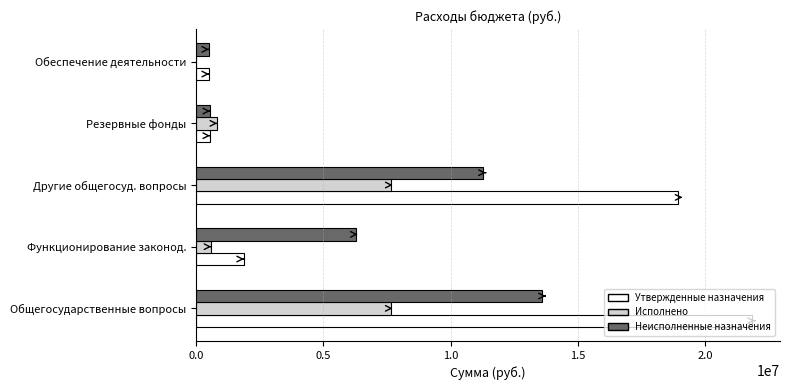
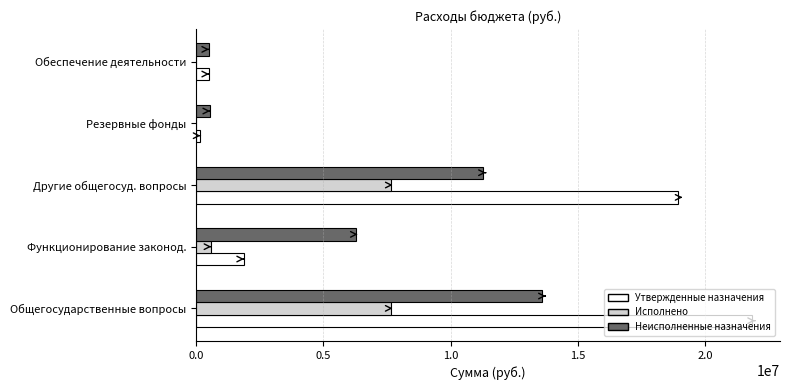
  {
    "Утвержденные назначения": {
      "Обеспечение деятельности": 500000,
-     "Резервные фонды": 600000,
+     "Резервные фонды": 200000,
      "Другие общегосуд. вопросы": 18900000,
      "Функционирование законод.": 1900000
    },
    "Исполнено": {
      "Обеспечение деятельности": 0,
-     "Резервные фонды": 800000,
+     "Резервные фонды": 0,
      "Другие общегосуд. вопросы": 7600000,
      "Функционирование законод.": 600000,
      "Общегосударственные вопросы": 7600000
    },
    "Неисполненные назначения": {
      "Обеспечение деятельности": 500000,
      "Резервные фонды": 600000,
      "Другие общегосуд. вопросы": 11300000,
      "Функционирование законод.": 6300000,
      "Общегосударственные вопросы": 13600000
    }
  }
